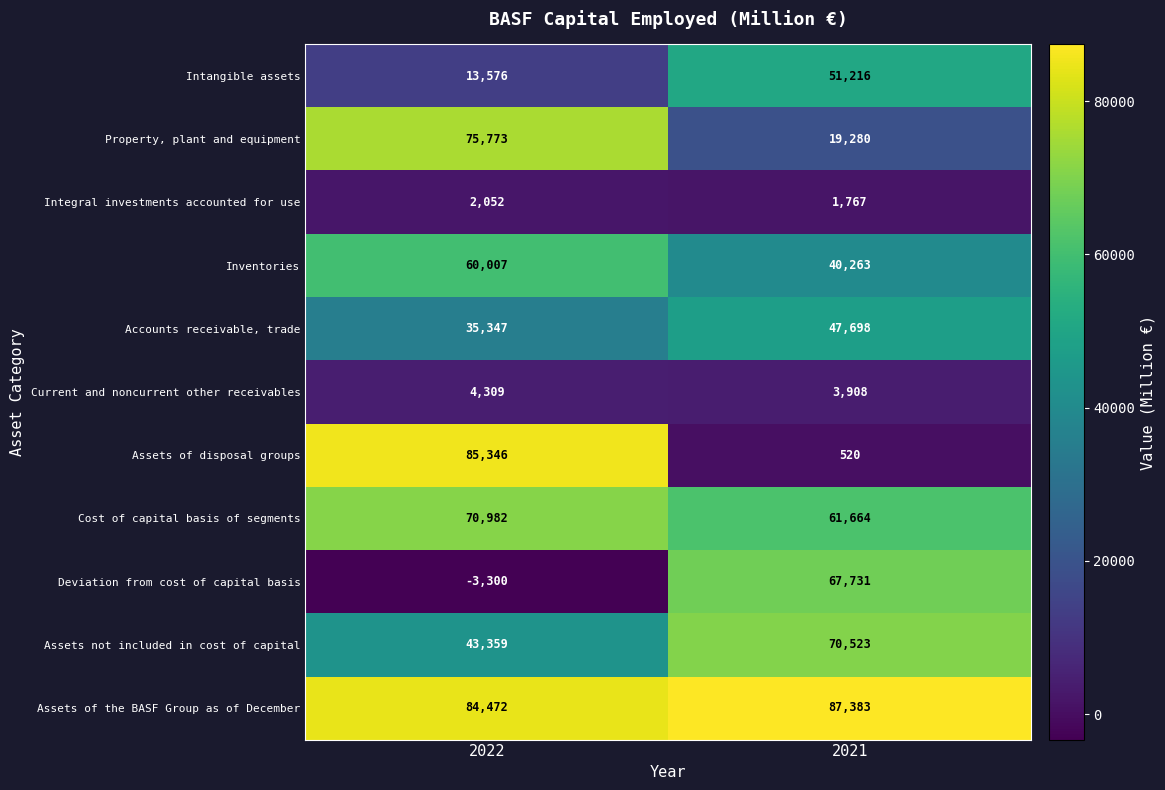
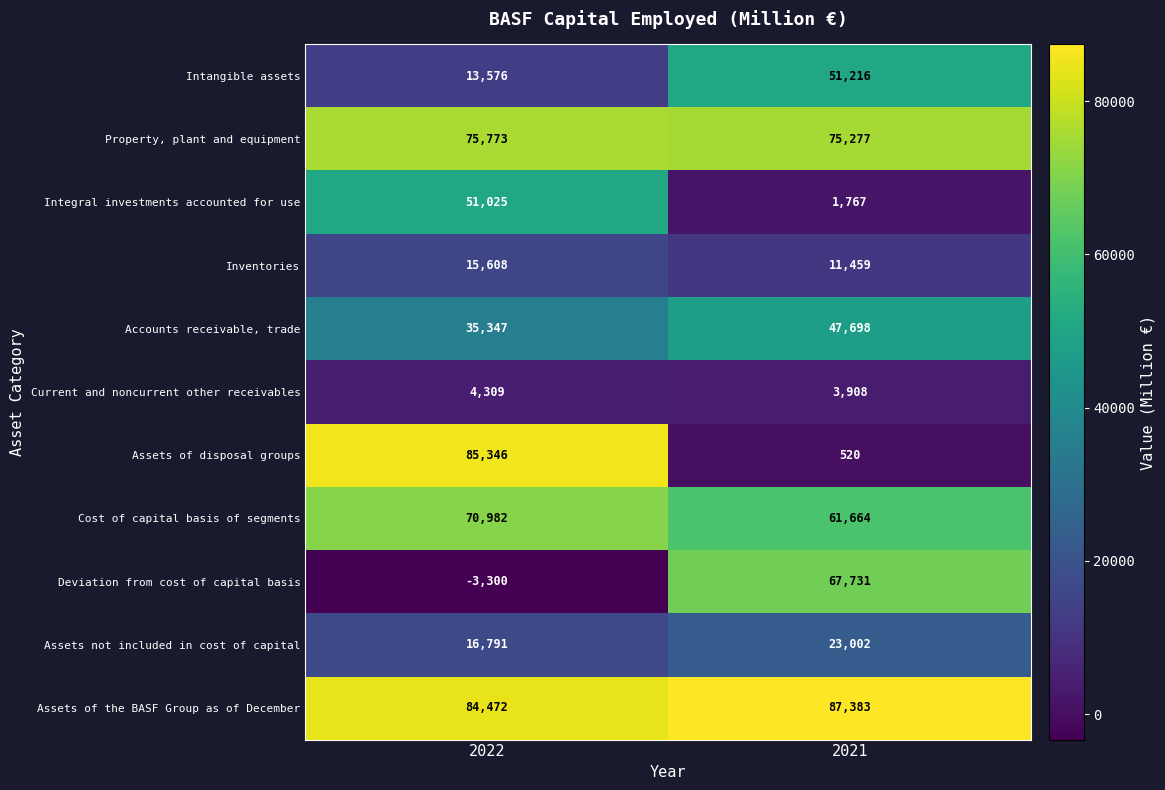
  {
    "Intangible assets": {
      "2022": "13,576",
      "2021": "51,216"
    },
    "Property, plant and equipment": {
      "2022": "75,773",
-     "2021": "19,280"
+     "2021": "75,277"
    },
    "Integral investments accounted for use": {
-     "2022": "2,052",
+     "2022": "51,025",
      "2021": "1,767"
    },
    "Inventories": {
-     "2022": "60,007",
-     "2021": "40,263"
+     "2022": "15,608",
+     "2021": "11,459"
    },
    "Accounts receivable, trade": {
      "2022": "35,347",
      "2021": "47,698"
    },
    "Current and noncurrent other receivables": {
      "2022": "4,309",
      "2021": "3,908"
    },
    "Assets of disposal groups": {
      "2022": "85,346",
      "2021": "520"
    },
    "Cost of capital basis of segments": {
      "2022": "70,982",
      "2021": "61,664"
    },
    "Deviation from cost of capital basis": {
      "2022": "-3,300",
      "2021": "67,731"
    },
    "Assets not included in cost of capital": {
-     "2022": "43,359",
-     "2021": "70,523"
+     "2022": "16,791",
+     "2021": "23,002"
    },
    "Assets of the BASF Group as of December": {
      "2022": "84,472",
      "2021": "87,383"
    }
  }
